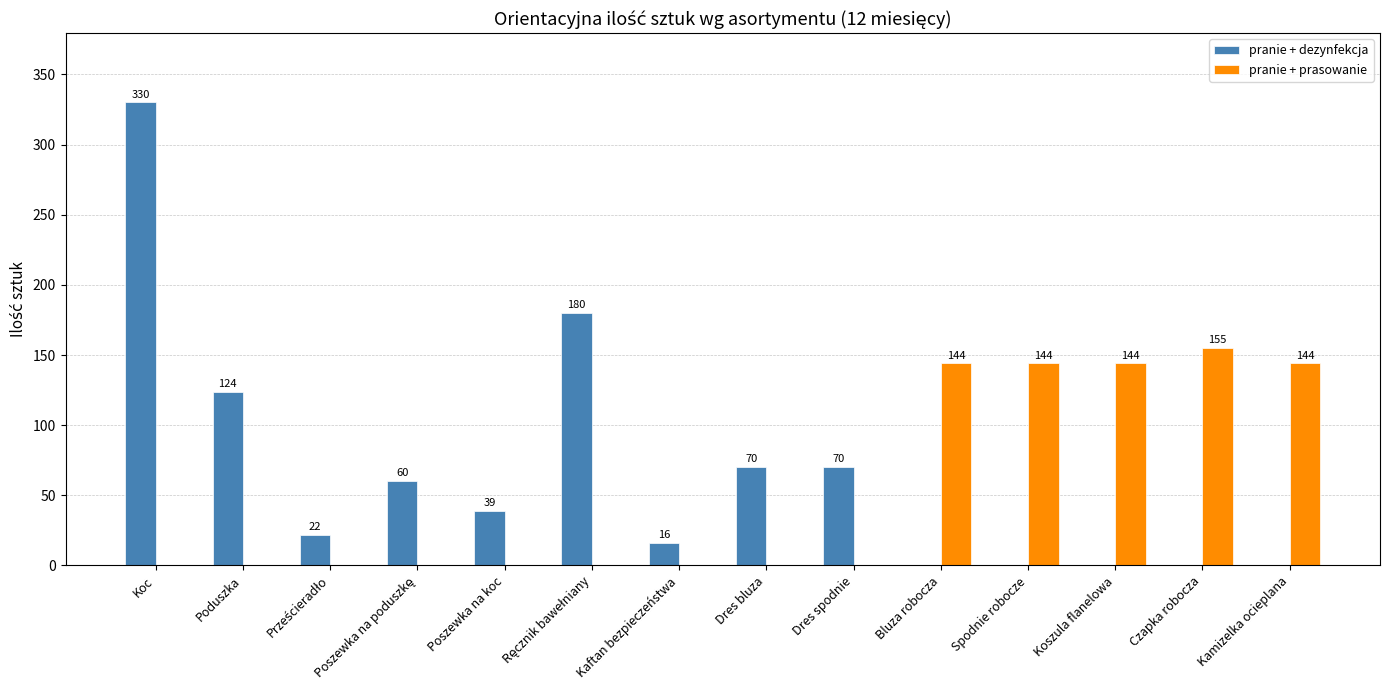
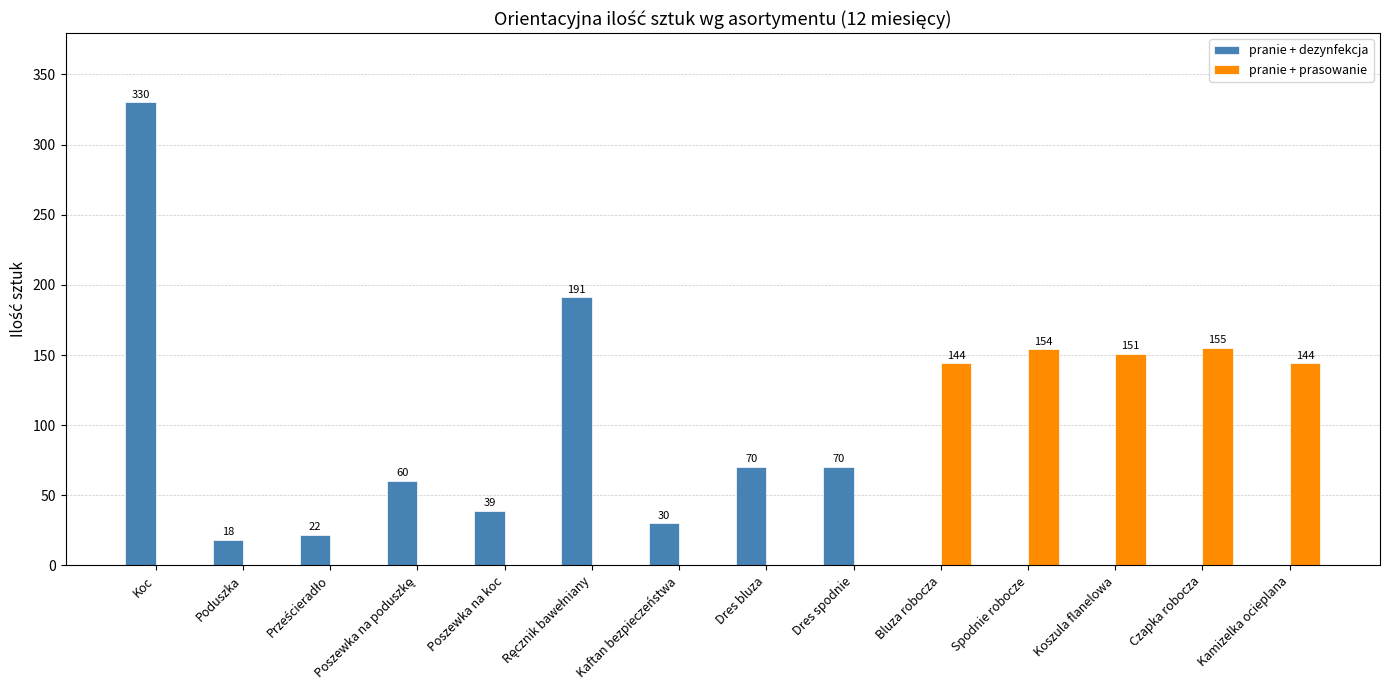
  {
    "pranie + dezynfekcja": {
      "Koc": 330,
-     "Poduszka": 124,
+     "Poduszka": 18,
      "Prześcieradło": 22,
      "Poszewka na poduszkę": 60,
      "Poszewka na koc": 39,
-     "Ręcznik bawełniany": 180,
-     "Kaftan bezpieczeństwa": 16,
+     "Ręcznik bawełniany": 191,
+     "Kaftan bezpieczeństwa": 30,
      "Dres bluza": 70,
      "Dres spodnie": 70
    },
    "pranie + prasowanie": {
      "Bluza robocza": 144,
-     "Spodnie robocze": 144,
-     "Koszula flanelowa": 144,
+     "Spodnie robocze": 154,
+     "Koszula flanelowa": 151,
      "Czapka robocza": 155,
      "Kamizelka ocieplana": 144
    }
  }
